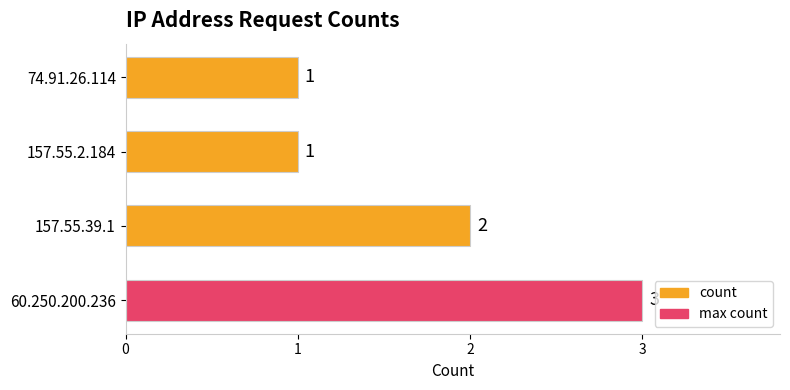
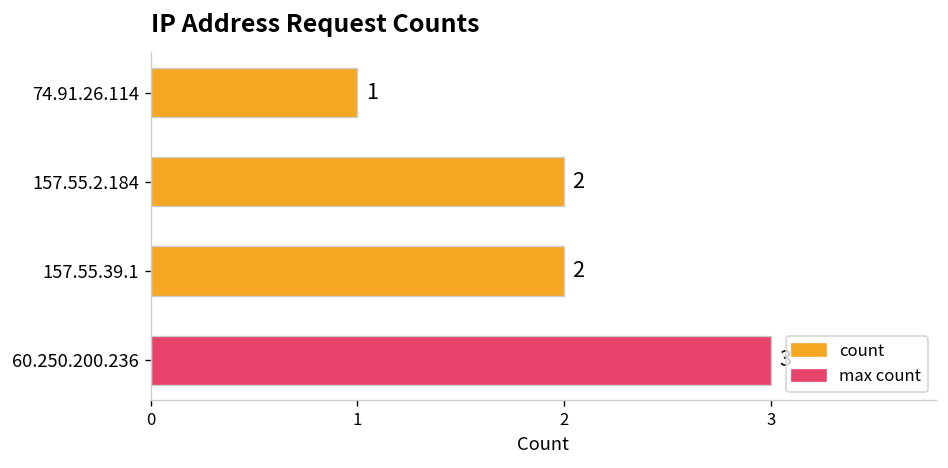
  {
    "74.91.26.114": 1,
-   "157.55.2.184": 1,
+   "157.55.2.184": 2,
    "157.55.39.1": 2
  }
